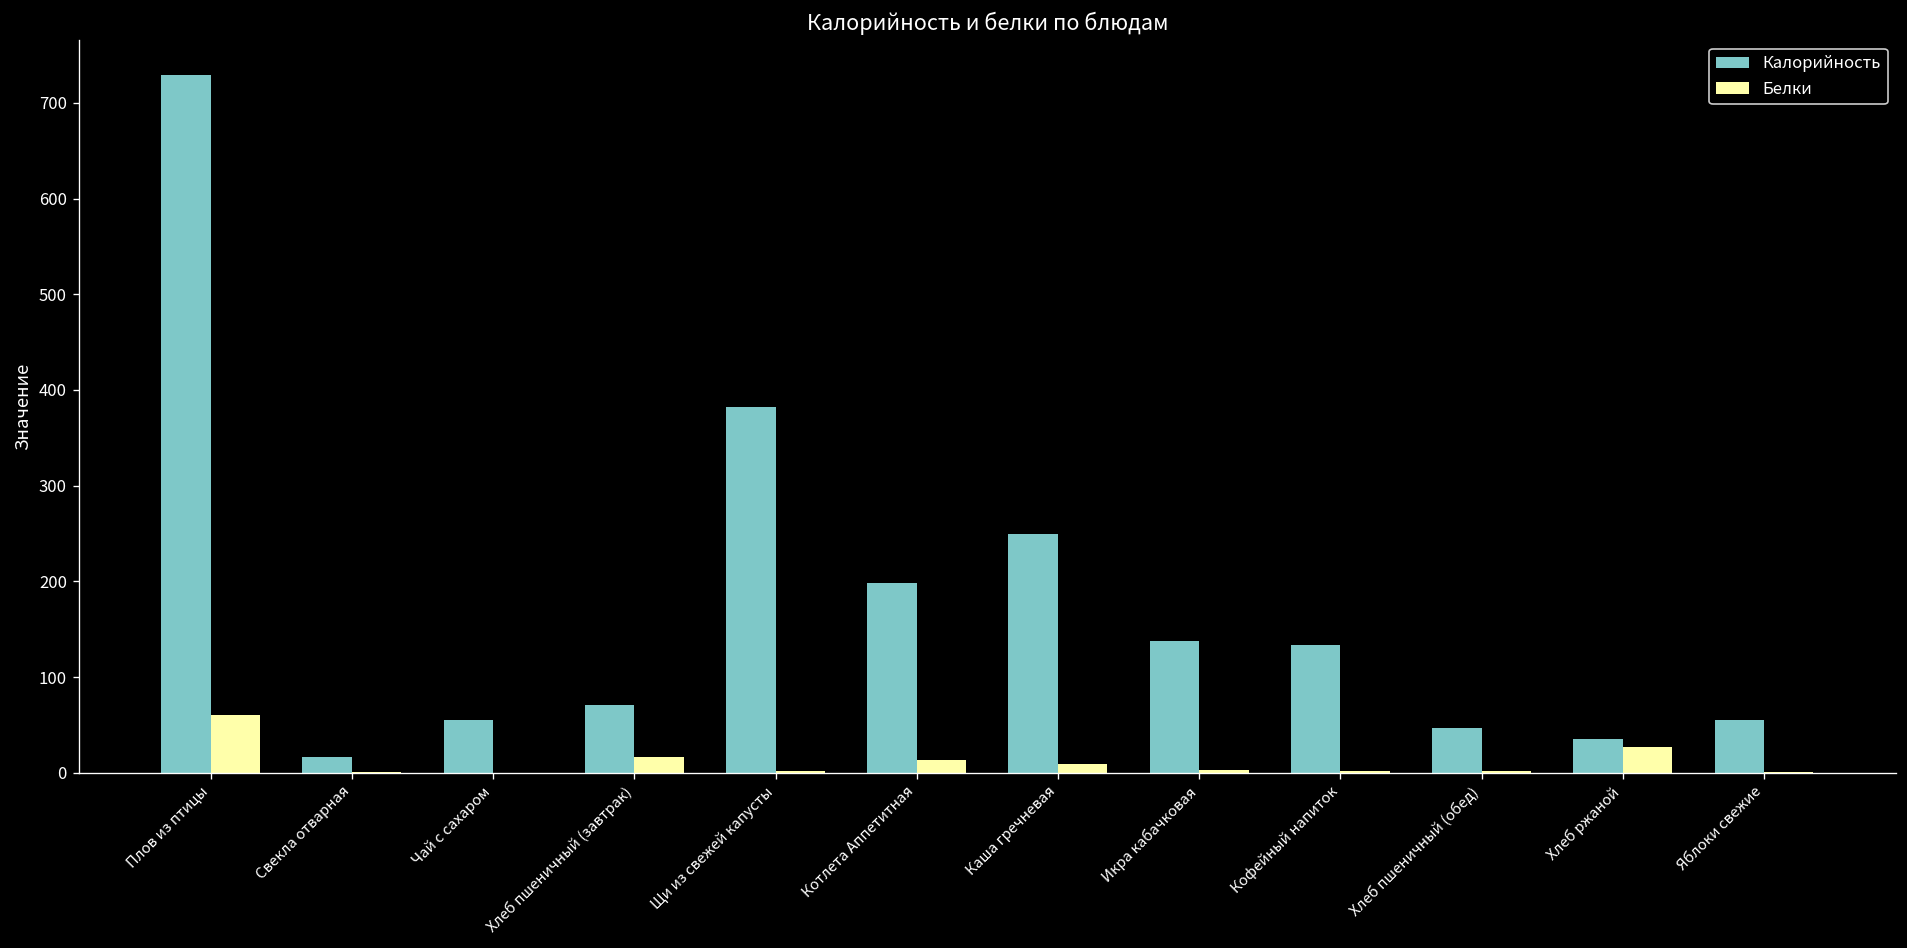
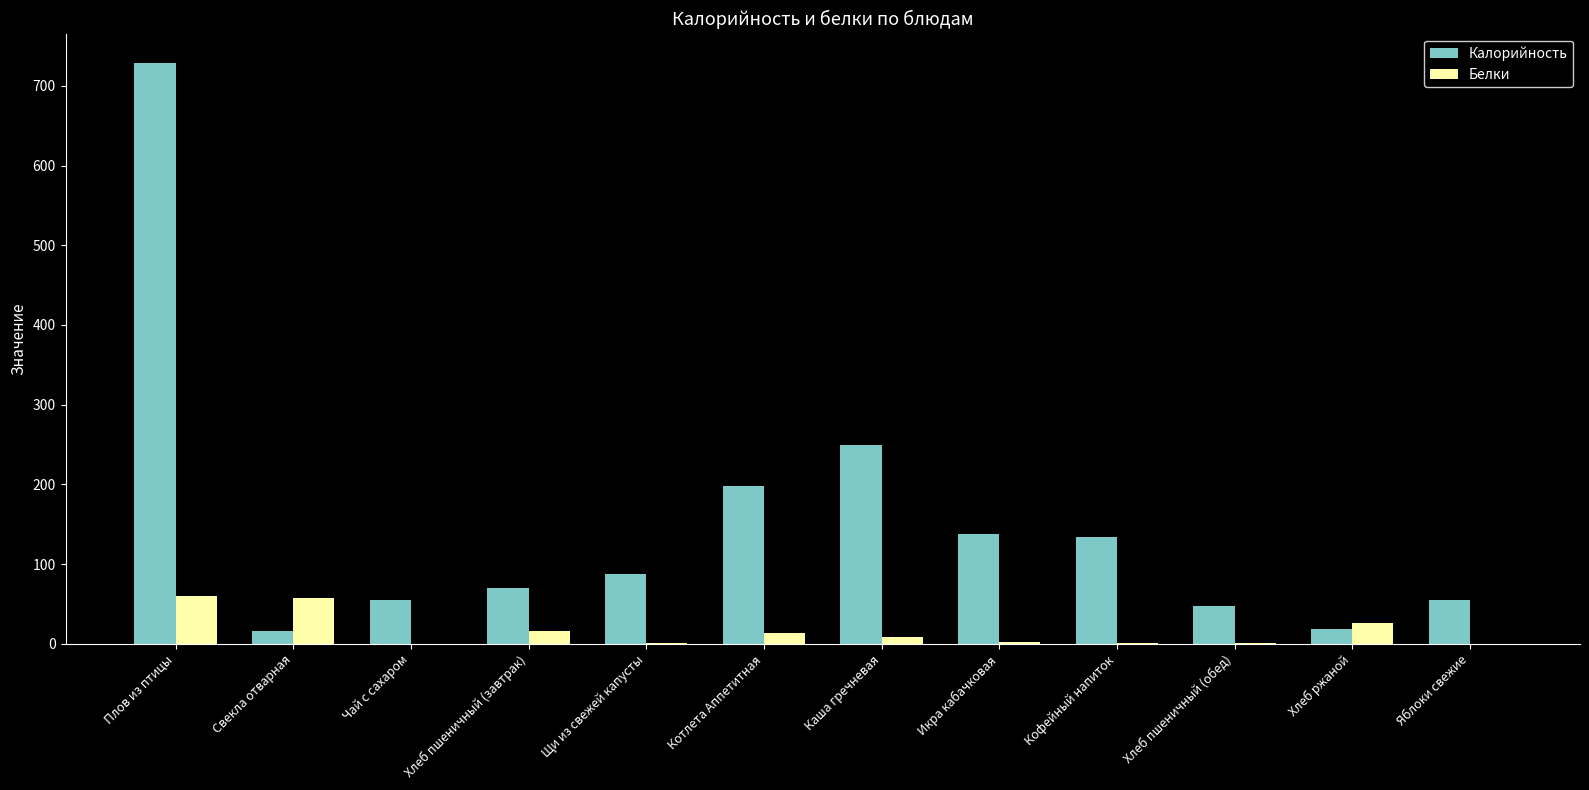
  {
    "Калорийность": {
      "Плов из птицы": 730,
      "Свекла отварная": 20,
      "Чай с сахаром": 50,
      "Хлеб пшеничный (завтрак)": 70,
-     "Щи из свежей капусты": 380,
+     "Щи из свежей капусты": 90,
      "Котлета Аппетитная": 200,
      "Каша гречневая": 250,
      "Икра кабачковая": 140,
      "Кофейный напиток": 130,
      "Хлеб пшеничный (обед)": 50,
-     "Хлеб ржаной": 30,
+     "Хлеб ржаной": 20,
      "Яблоки свежие": 50
    },
    "Белки": {
      "Плов из птицы": 60,
-     "Свекла отварная": 0,
+     "Свекла отварная": 60,
      "Хлеб пшеничный (завтрак)": 20,
      "Котлета Аппетитная": 10,
      "Каша гречневая": 10,
      "Хлеб ржаной": 30
    }
  }
